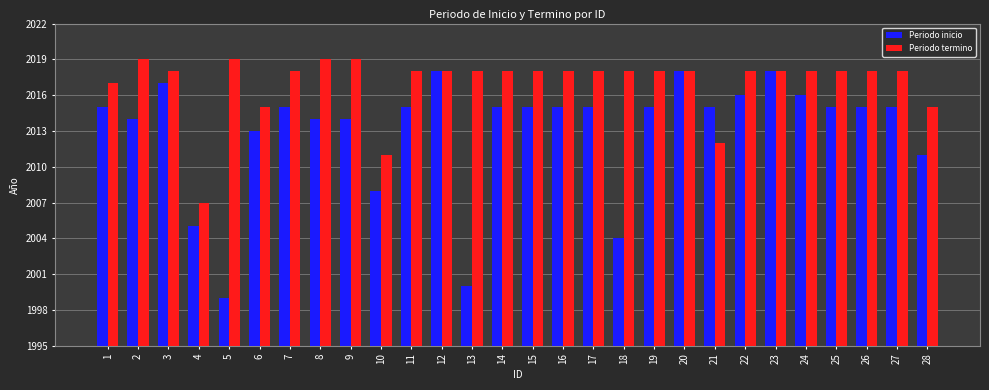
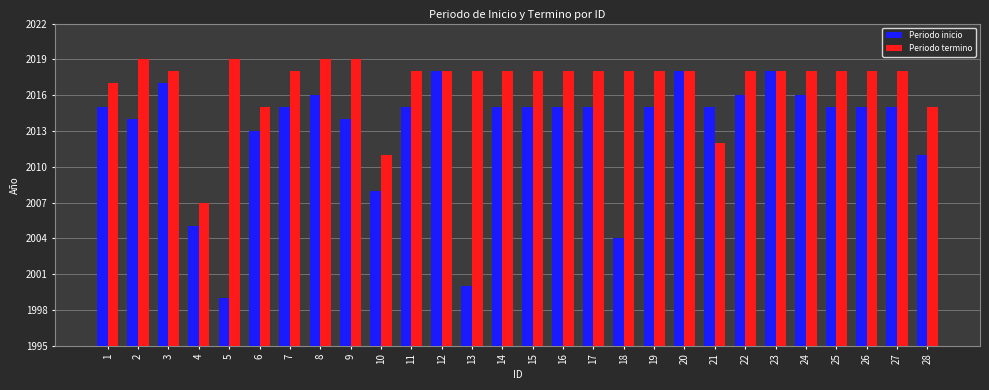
  {
    "Periodo inicio": {
      "1": 2015,
      "2": 2014,
      "3": 2017,
      "4": 2005,
      "5": 1999,
      "6": 2013,
      "7": 2015,
-     "8": 2014,
+     "8": 2016,
      "9": 2014,
      "10": 2008,
      "11": 2015,
      "12": 2018,
      "13": 2000,
      "14": 2015,
      "15": 2015,
      "16": 2015,
      "17": 2015,
      "18": 2004,
      "19": 2015,
      "20": 2018,
      "21": 2015,
      "22": 2016,
      "23": 2018,
      "24": 2016,
      "25": 2015,
      "26": 2015,
      "27": 2015,
      "28": 2011
    },
    "Periodo termino": {
      "1": 2017,
      "2": 2019,
      "3": 2018,
      "4": 2007,
      "5": 2019,
      "6": 2015,
      "7": 2018,
      "8": 2019,
      "9": 2019,
      "10": 2011,
      "11": 2018,
      "12": 2018,
      "13": 2018,
      "14": 2018,
      "15": 2018,
      "16": 2018,
      "17": 2018,
      "18": 2018,
      "19": 2018,
      "20": 2018,
      "21": 2012,
      "22": 2018,
      "23": 2018,
      "24": 2018,
      "25": 2018,
      "26": 2018,
      "27": 2018,
      "28": 2015
    }
  }
